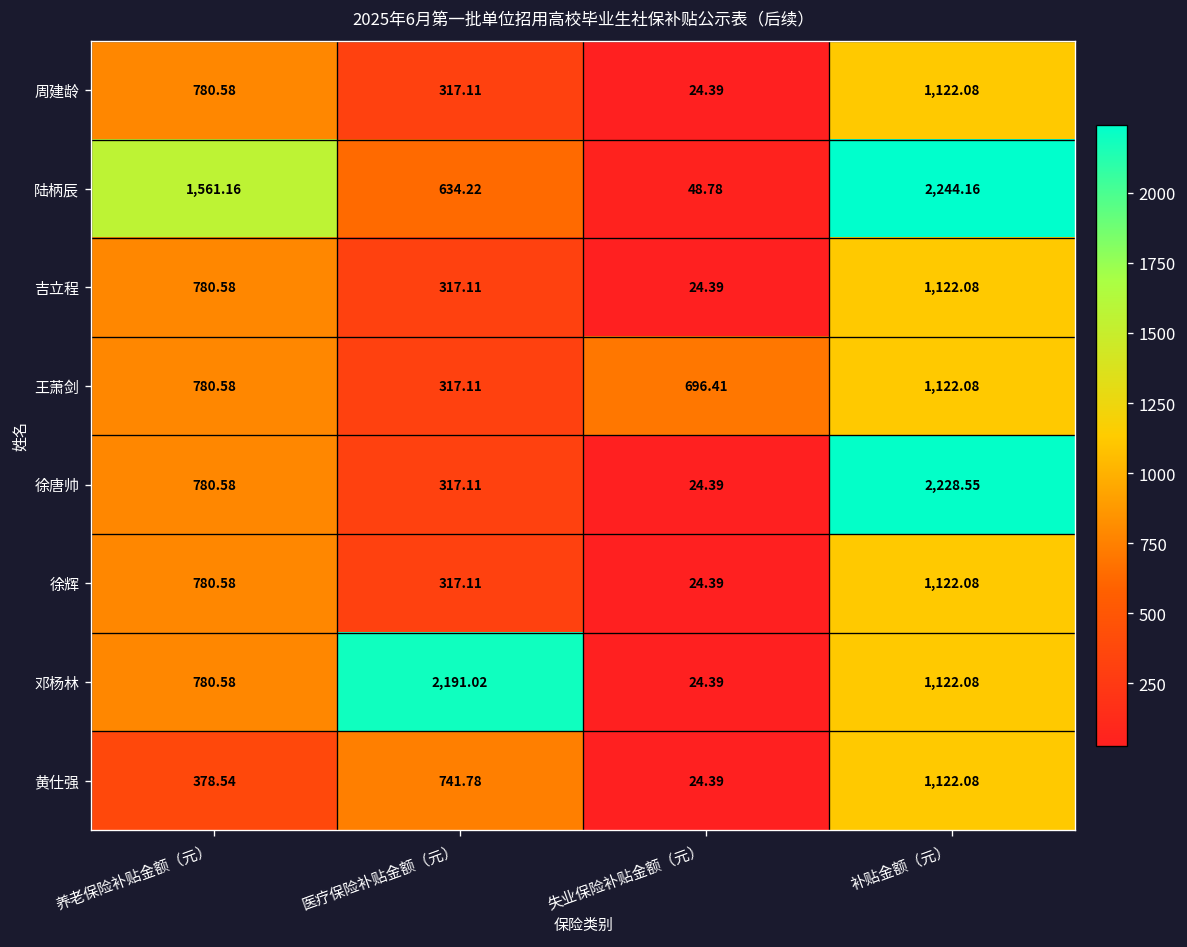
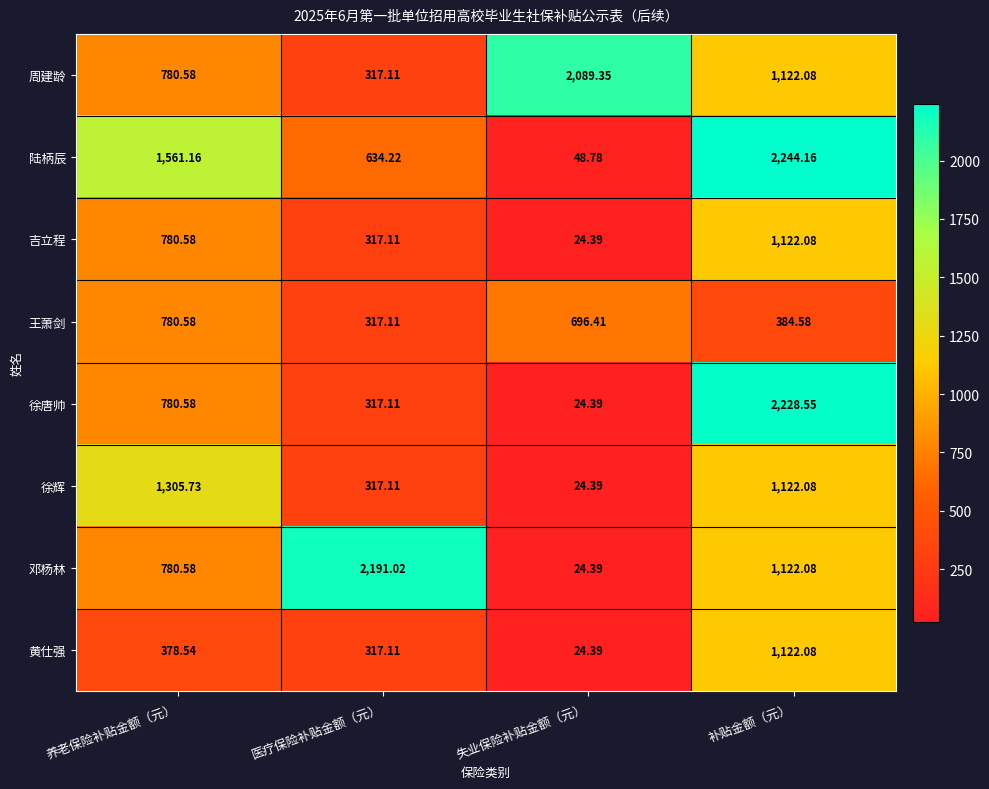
  {
    "周建龄": {
      "养老保险补贴金额（元）": "780.58",
      "医疗保险补贴金额（元）": "317.11",
-     "失业保险补贴金额（元）": "24.39",
+     "失业保险补贴金额（元）": "2,089.35",
      "补贴金额（元）": "1,122.08"
    },
    "陆柄辰": {
      "养老保险补贴金额（元）": "1,561.16",
      "医疗保险补贴金额（元）": "634.22",
      "失业保险补贴金额（元）": "48.78",
      "补贴金额（元）": "2,244.16"
    },
    "吉立程": {
      "养老保险补贴金额（元）": "780.58",
      "医疗保险补贴金额（元）": "317.11",
      "失业保险补贴金额（元）": "24.39",
      "补贴金额（元）": "1,122.08"
    },
    "王萧剑": {
      "养老保险补贴金额（元）": "780.58",
      "医疗保险补贴金额（元）": "317.11",
      "失业保险补贴金额（元）": "696.41",
-     "补贴金额（元）": "1,122.08"
+     "补贴金额（元）": "384.58"
    },
    "徐唐帅": {
      "养老保险补贴金额（元）": "780.58",
      "医疗保险补贴金额（元）": "317.11",
      "失业保险补贴金额（元）": "24.39",
      "补贴金额（元）": "2,228.55"
    },
    "徐辉": {
-     "养老保险补贴金额（元）": "780.58",
+     "养老保险补贴金额（元）": "1,305.73",
      "医疗保险补贴金额（元）": "317.11",
      "失业保险补贴金额（元）": "24.39",
      "补贴金额（元）": "1,122.08"
    },
    "邓杨林": {
      "养老保险补贴金额（元）": "780.58",
      "医疗保险补贴金额（元）": "2,191.02",
      "失业保险补贴金额（元）": "24.39",
      "补贴金额（元）": "1,122.08"
    },
    "黄仕强": {
      "养老保险补贴金额（元）": "378.54",
-     "医疗保险补贴金额（元）": "741.78",
+     "医疗保险补贴金额（元）": "317.11",
      "失业保险补贴金额（元）": "24.39",
      "补贴金额（元）": "1,122.08"
    }
  }
